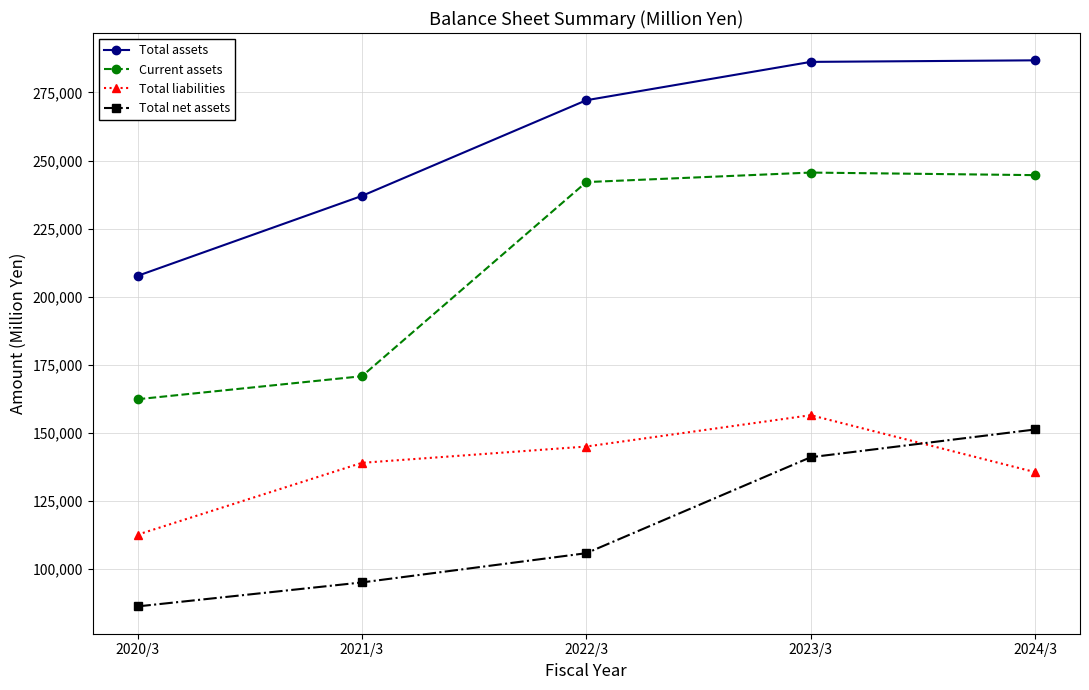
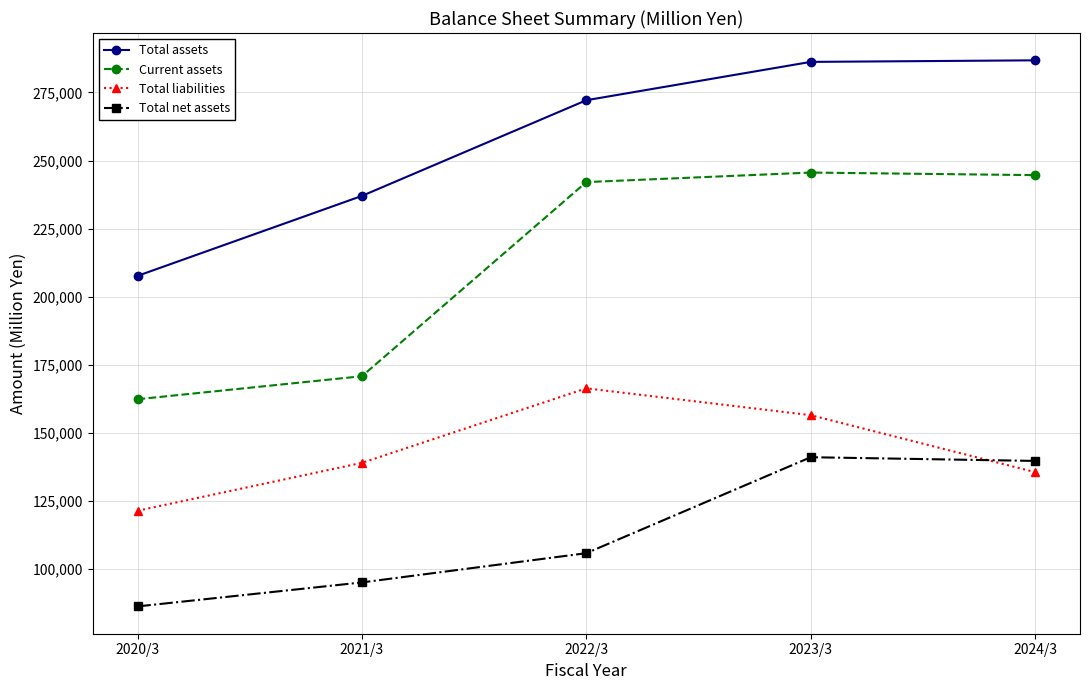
  {
    "Total assets": {
      "2020/3": "208,000",
      "2021/3": "237,000",
      "2022/3": "272,000",
      "2023/3": "286,000",
      "2024/3": "287,000"
    },
    "Current assets": {
      "2020/3": "162,000",
      "2021/3": "171,000",
      "2022/3": "242,000",
      "2023/3": "246,000",
      "2024/3": "245,000"
    },
    "Total liabilities": {
-     "2020/3": "113,000",
+     "2020/3": "121,000",
      "2021/3": "139,000",
-     "2022/3": "145,000",
+     "2022/3": "166,000",
      "2023/3": "156,000",
      "2024/3": "136,000"
    },
    "Total net assets": {
      "2020/3": "86,000",
      "2021/3": "95,000",
      "2022/3": "106,000",
      "2023/3": "141,000",
-     "2024/3": "151,000"
+     "2024/3": "140,000"
    }
  }
